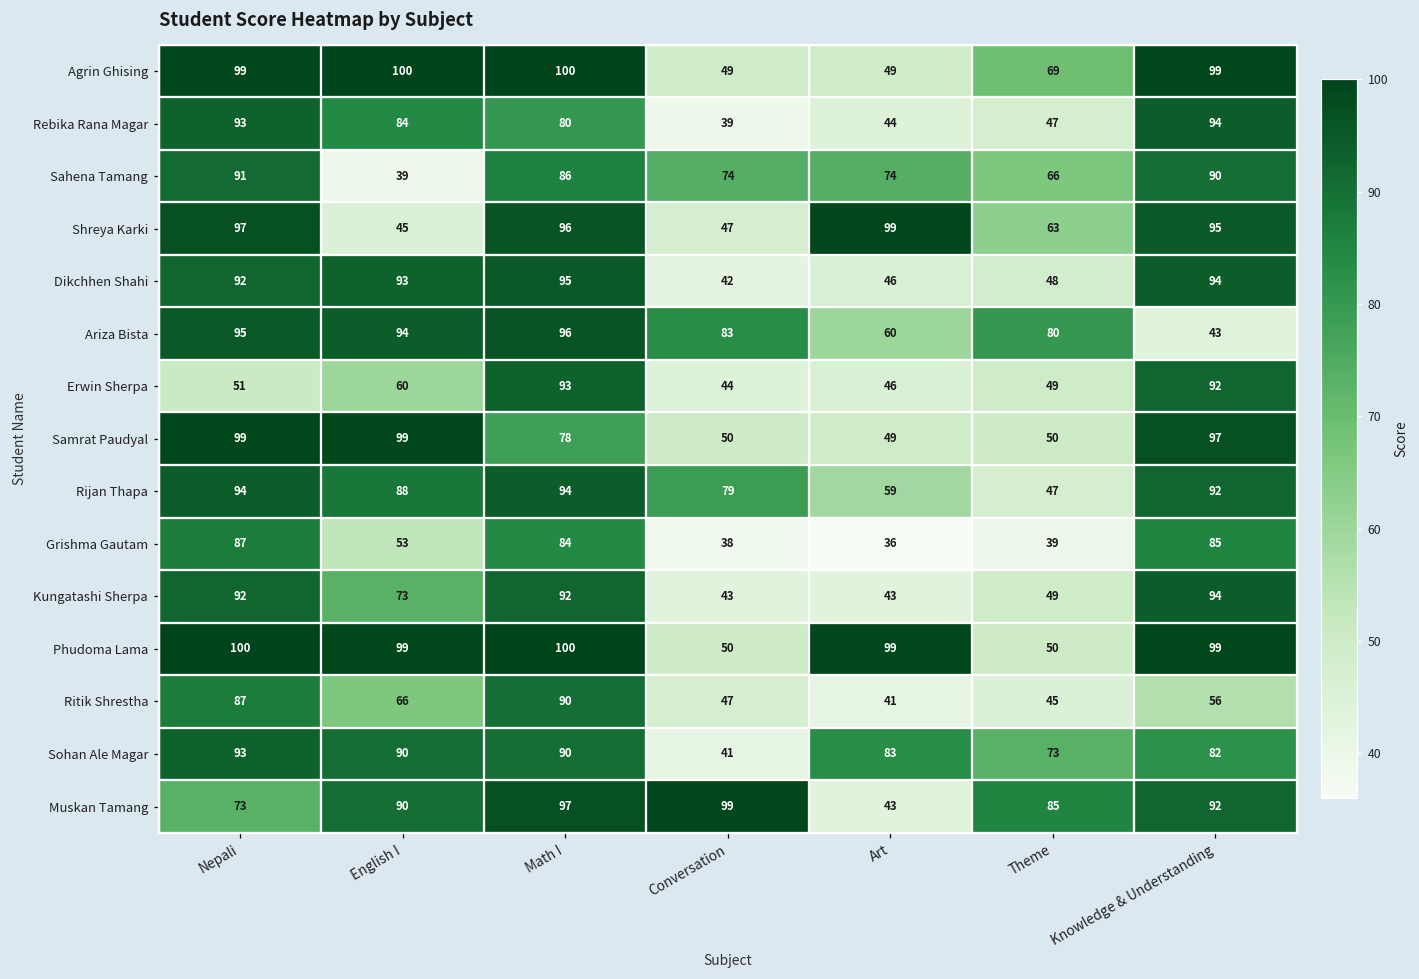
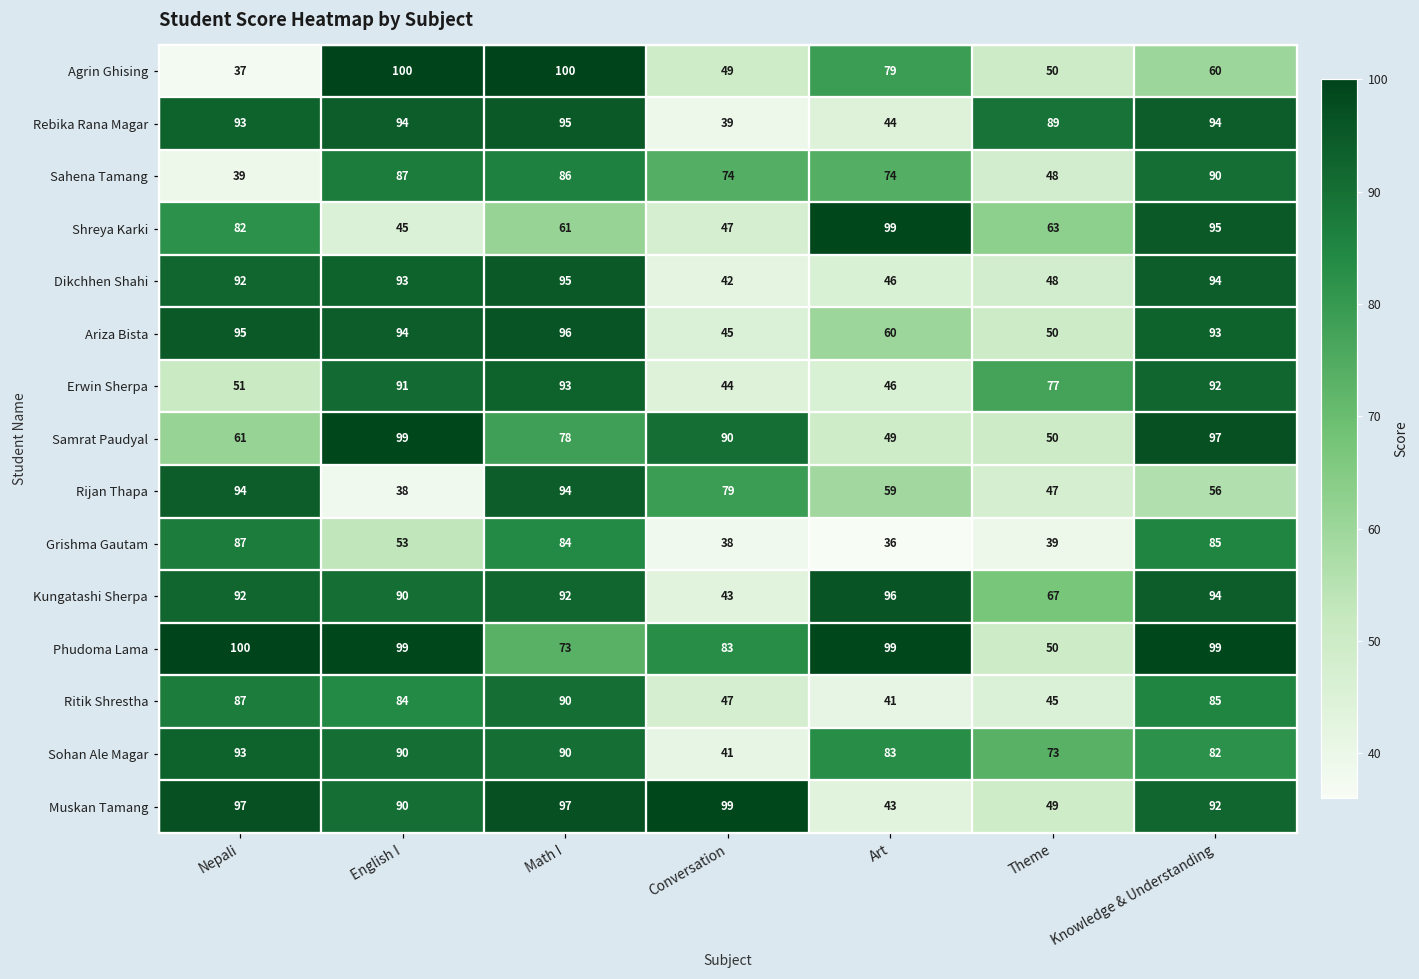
  {
    "Agrin Ghising": {
-     "Nepali": 99,
+     "Nepali": 37,
      "English I": 100,
      "Math I": 100,
      "Conversation": 49,
-     "Art": 49,
-     "Theme": 69,
-     "Knowledge & Understanding": 99
+     "Art": 79,
+     "Theme": 50,
+     "Knowledge & Understanding": 60
    },
    "Rebika Rana Magar": {
      "Nepali": 93,
-     "English I": 84,
-     "Math I": 80,
+     "English I": 94,
+     "Math I": 95,
      "Conversation": 39,
      "Art": 44,
-     "Theme": 47,
+     "Theme": 89,
      "Knowledge & Understanding": 94
    },
    "Sahena Tamang": {
-     "Nepali": 91,
-     "English I": 39,
+     "Nepali": 39,
+     "English I": 87,
      "Math I": 86,
      "Conversation": 74,
      "Art": 74,
-     "Theme": 66,
+     "Theme": 48,
      "Knowledge & Understanding": 90
    },
    "Shreya Karki": {
-     "Nepali": 97,
+     "Nepali": 82,
      "English I": 45,
-     "Math I": 96,
+     "Math I": 61,
      "Conversation": 47,
      "Art": 99,
      "Theme": 63,
      "Knowledge & Understanding": 95
    },
    "Dikchhen Shahi": {
      "Nepali": 92,
      "English I": 93,
      "Math I": 95,
      "Conversation": 42,
      "Art": 46,
      "Theme": 48,
      "Knowledge & Understanding": 94
    },
    "Ariza Bista": {
      "Nepali": 95,
      "English I": 94,
      "Math I": 96,
-     "Conversation": 83,
+     "Conversation": 45,
      "Art": 60,
-     "Theme": 80,
-     "Knowledge & Understanding": 43
+     "Theme": 50,
+     "Knowledge & Understanding": 93
    },
    "Erwin Sherpa": {
      "Nepali": 51,
-     "English I": 60,
+     "English I": 91,
      "Math I": 93,
      "Conversation": 44,
      "Art": 46,
-     "Theme": 49,
+     "Theme": 77,
      "Knowledge & Understanding": 92
    },
    "Samrat Paudyal": {
-     "Nepali": 99,
+     "Nepali": 61,
      "English I": 99,
      "Math I": 78,
-     "Conversation": 50,
+     "Conversation": 90,
      "Art": 49,
      "Theme": 50,
      "Knowledge & Understanding": 97
    },
    "Rijan Thapa": {
      "Nepali": 94,
-     "English I": 88,
+     "English I": 38,
      "Math I": 94,
      "Conversation": 79,
      "Art": 59,
      "Theme": 47,
-     "Knowledge & Understanding": 92
+     "Knowledge & Understanding": 56
    },
    "Grishma Gautam": {
      "Nepali": 87,
      "English I": 53,
      "Math I": 84,
      "Conversation": 38,
      "Art": 36,
      "Theme": 39,
      "Knowledge & Understanding": 85
    },
    "Kungatashi Sherpa": {
      "Nepali": 92,
-     "English I": 73,
+     "English I": 90,
      "Math I": 92,
      "Conversation": 43,
-     "Art": 43,
-     "Theme": 49,
+     "Art": 96,
+     "Theme": 67,
      "Knowledge & Understanding": 94
    },
    "Phudoma Lama": {
      "Nepali": 100,
      "English I": 99,
-     "Math I": 100,
-     "Conversation": 50,
+     "Math I": 73,
+     "Conversation": 83,
      "Art": 99,
      "Theme": 50,
      "Knowledge & Understanding": 99
    },
    "Ritik Shrestha": {
      "Nepali": 87,
-     "English I": 66,
+     "English I": 84,
      "Math I": 90,
      "Conversation": 47,
      "Art": 41,
      "Theme": 45,
-     "Knowledge & Understanding": 56
+     "Knowledge & Understanding": 85
    },
    "Sohan Ale Magar": {
      "Nepali": 93,
      "English I": 90,
      "Math I": 90,
      "Conversation": 41,
      "Art": 83,
      "Theme": 73,
      "Knowledge & Understanding": 82
    },
    "Muskan Tamang": {
-     "Nepali": 73,
+     "Nepali": 97,
      "English I": 90,
      "Math I": 97,
      "Conversation": 99,
      "Art": 43,
-     "Theme": 85,
+     "Theme": 49,
      "Knowledge & Understanding": 92
    }
  }
